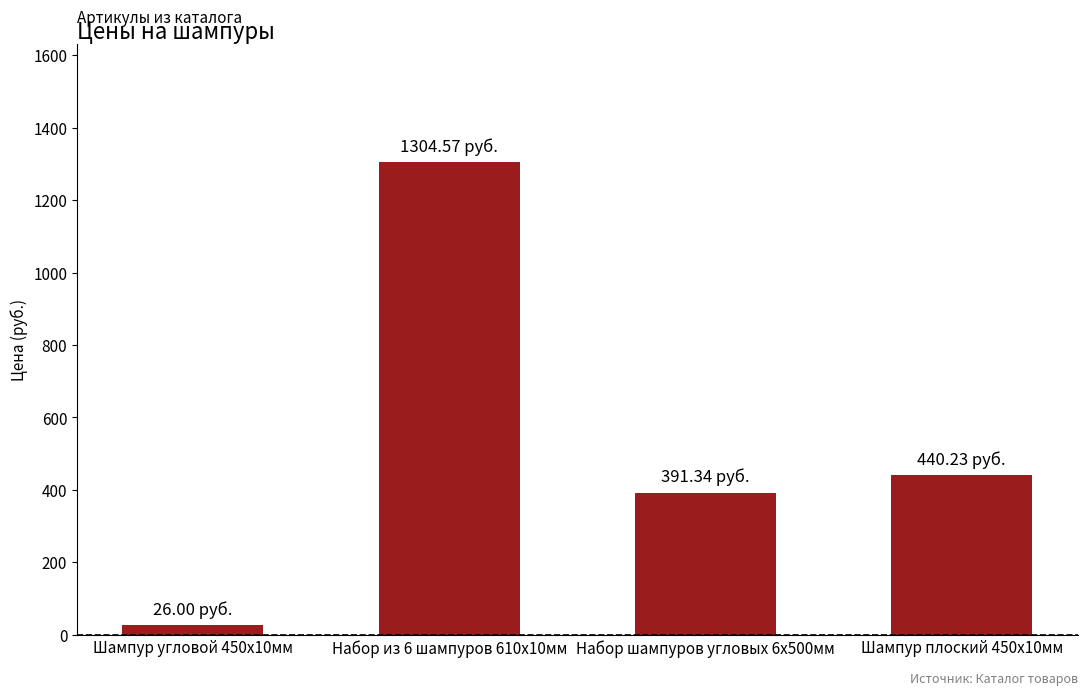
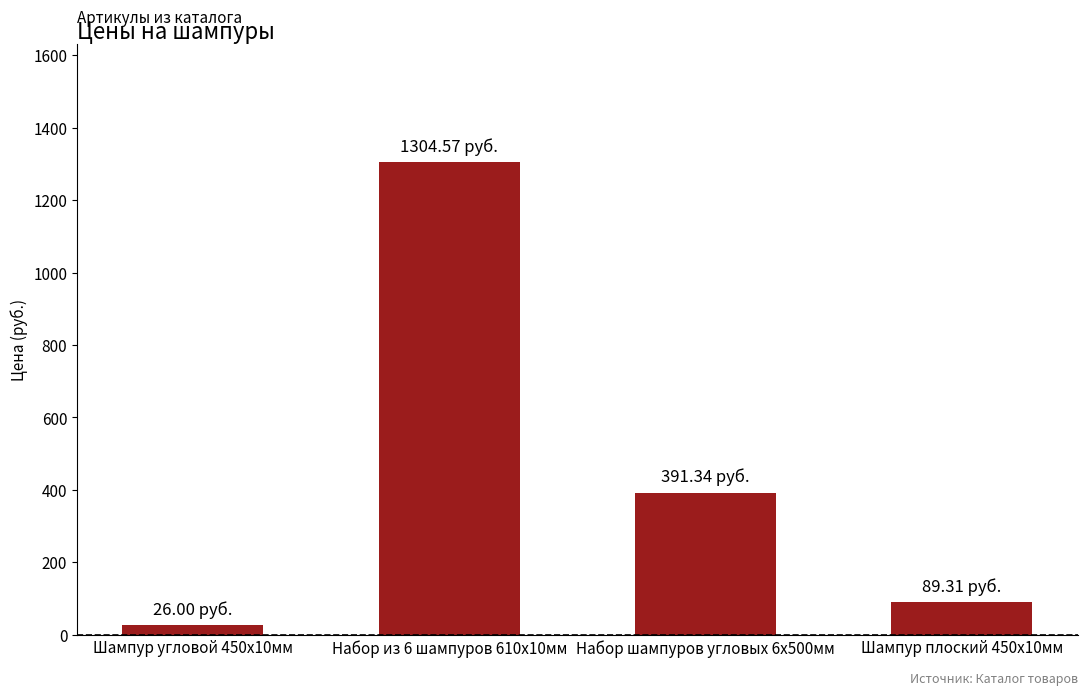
  {
    "Шампур угловой 450х10мм": 26.00,
    "Набор из 6 шампуров 610х10мм": 1304.57,
    "Набор шампуров угловых 6х500мм": 391.34,
-   "Шампур плоский 450х10мм": 440.23
+   "Шампур плоский 450х10мм": 89.31
  }
